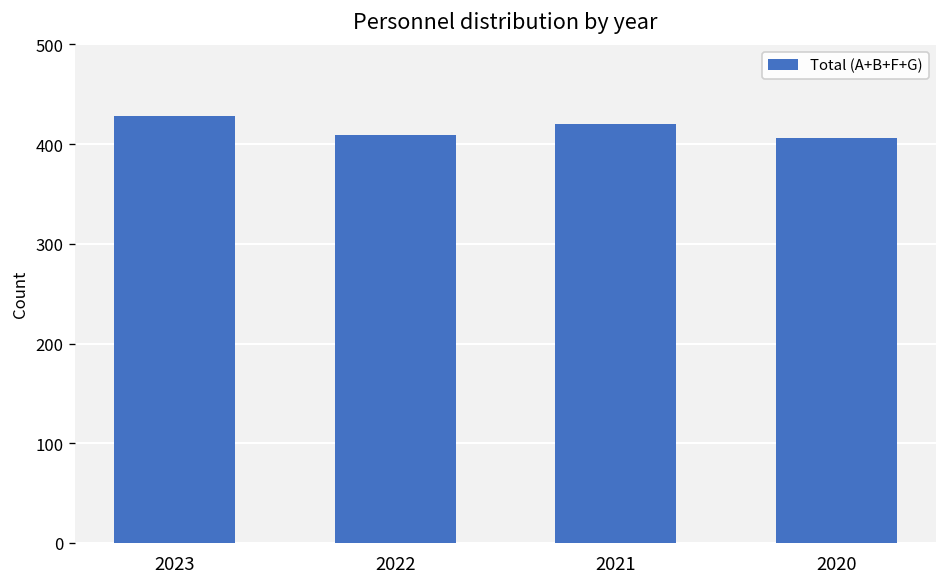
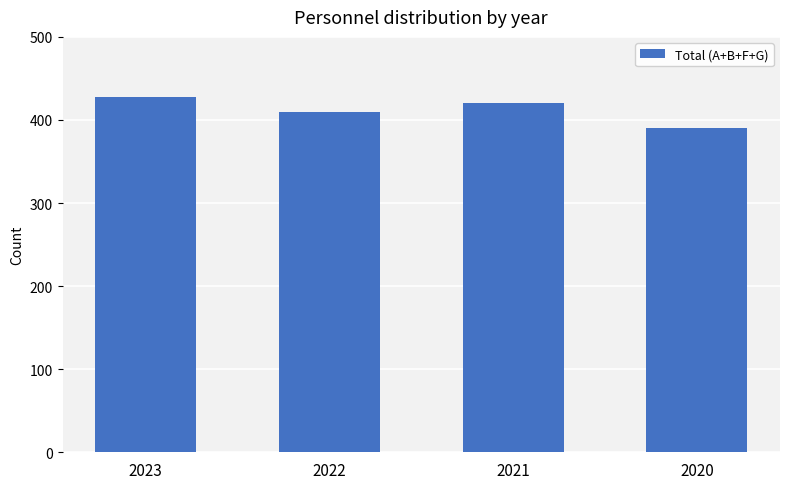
  {
    "2023": 430,
    "2022": 410,
    "2021": 420,
-   "2020": 410
+   "2020": 390
  }
